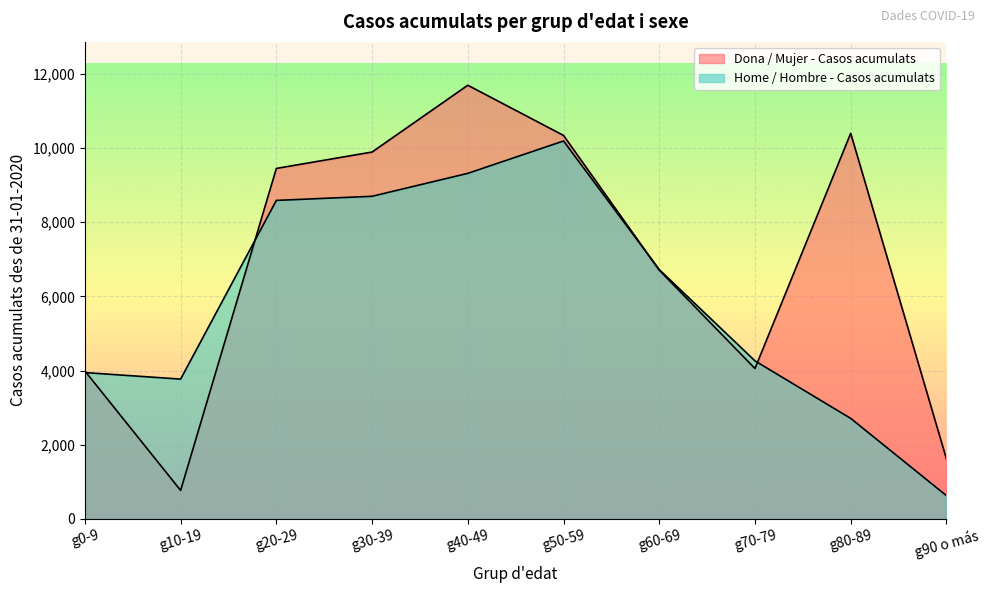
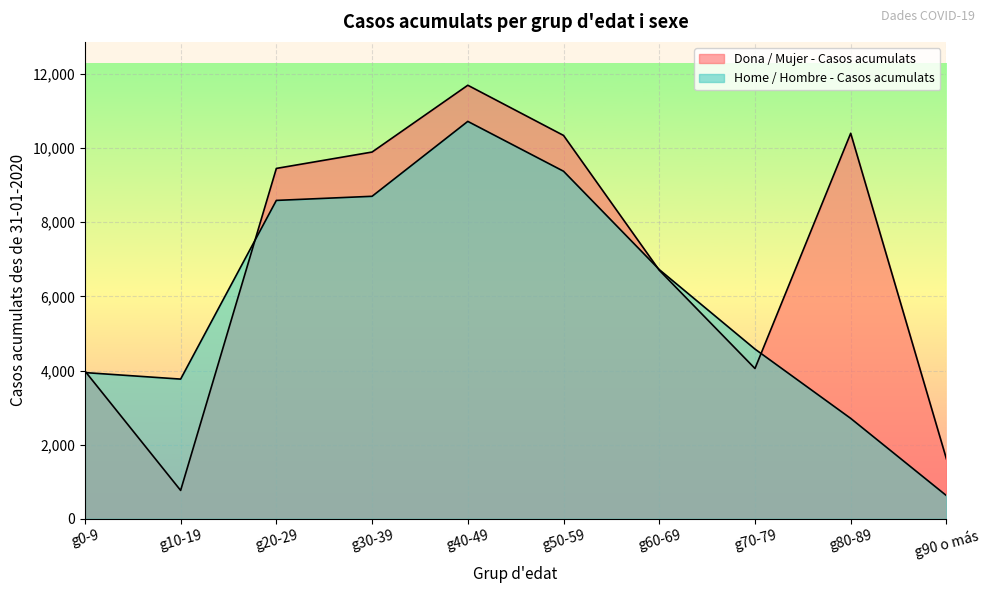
  {
    "Dona / Mujer - Casos acumulats": {
      "g10-19": "800",
      "g20-29": "9,500",
      "g30-39": "9,900",
      "g40-49": "11,700",
      "g50-59": "10,300",
      "g70-79": "4,100",
      "g80-89": "10,400",
      "g90 o más": "1,600"
    },
    "Home / Hombre - Casos acumulats": {
      "g10-19": "3,800",
      "g20-29": "8,600",
      "g30-39": "8,700",
-     "g40-49": "9,300",
-     "g50-59": "10,200",
-     "g70-79": "4,300",
+     "g40-49": "10,700",
+     "g50-59": "9,400",
+     "g70-79": "4,600",
      "g80-89": "2,700",
      "g90 o más": "600"
    }
  }
